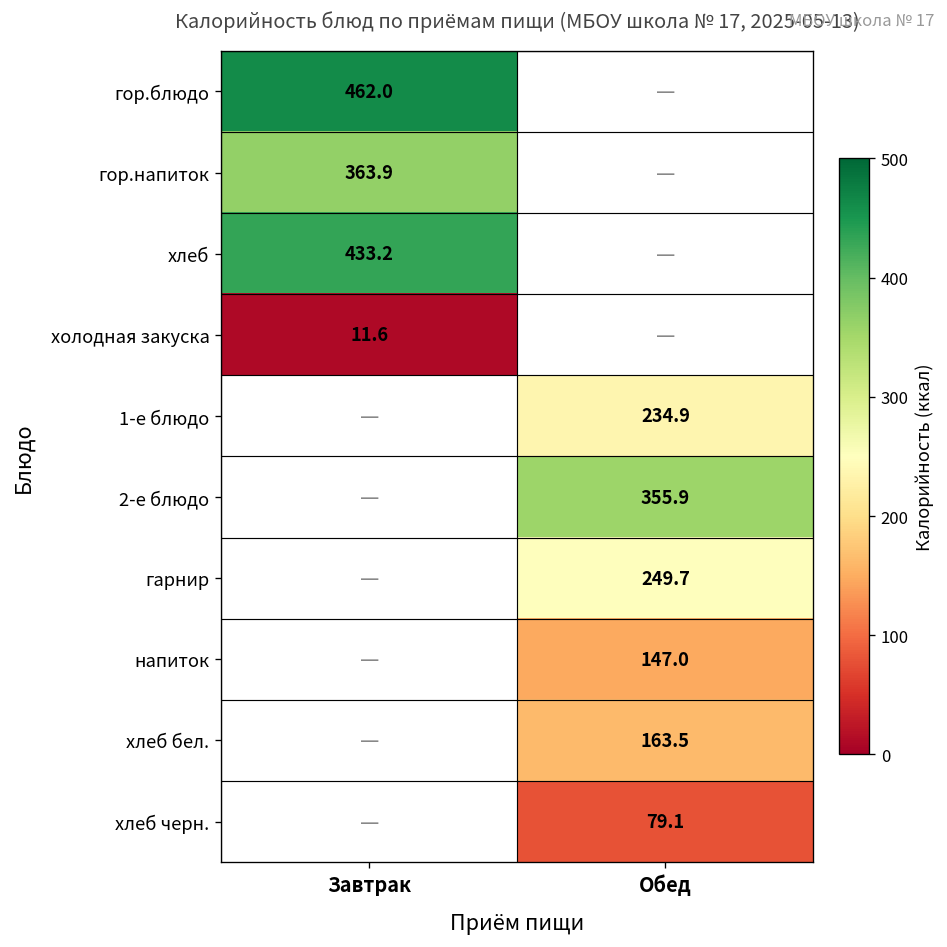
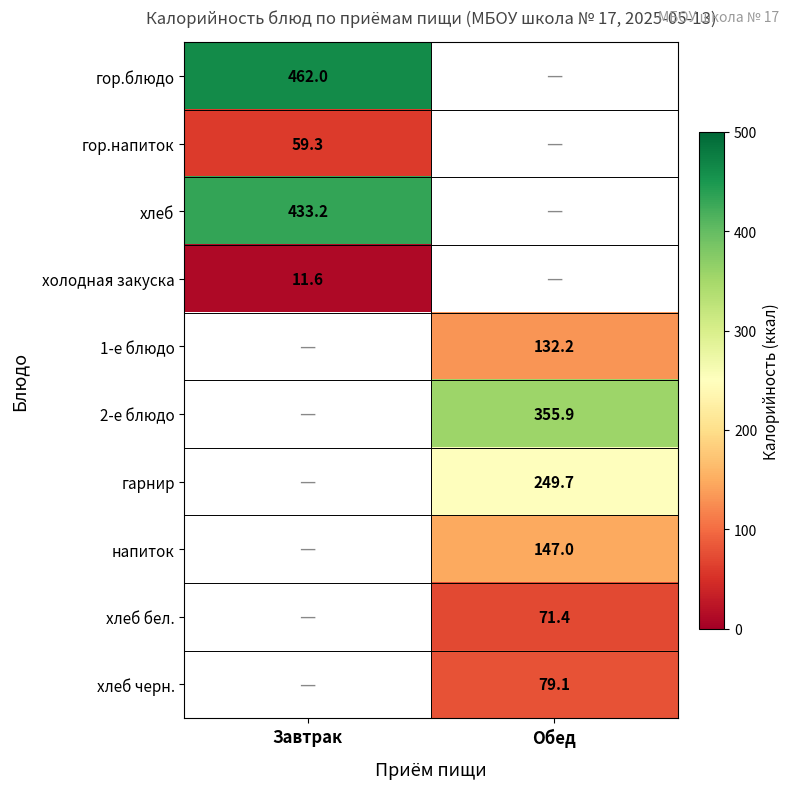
  {
    "гор.блюдо": {
      "Завтрак": 462.0
    },
    "гор.напиток": {
-     "Завтрак": 363.9
+     "Завтрак": 59.3
    },
    "хлеб": {
      "Завтрак": 433.2
    },
    "холодная закуска": {
      "Завтрак": 11.6
    },
    "1-е блюдо": {
-     "Обед": 234.9
+     "Обед": 132.2
    },
    "2-е блюдо": {
      "Обед": 355.9
    },
    "гарнир": {
      "Обед": 249.7
    },
    "напиток": {
      "Обед": 147.0
    },
    "хлеб бел.": {
-     "Обед": 163.5
+     "Обед": 71.4
    },
    "хлеб черн.": {
      "Обед": 79.1
    }
  }
